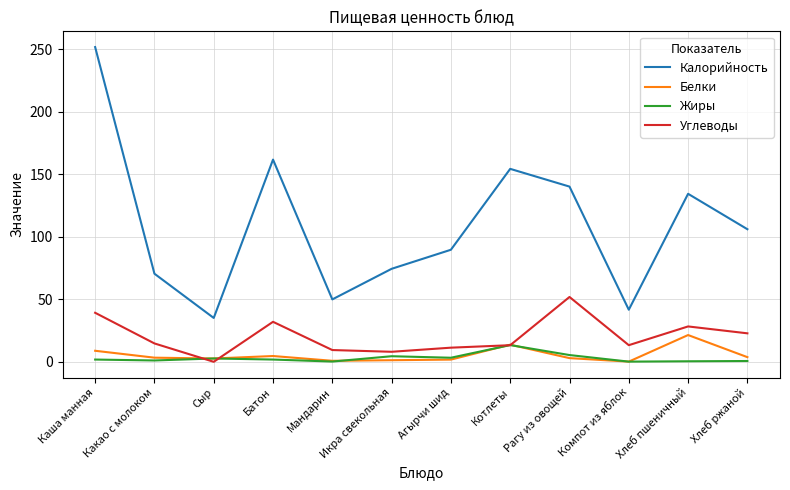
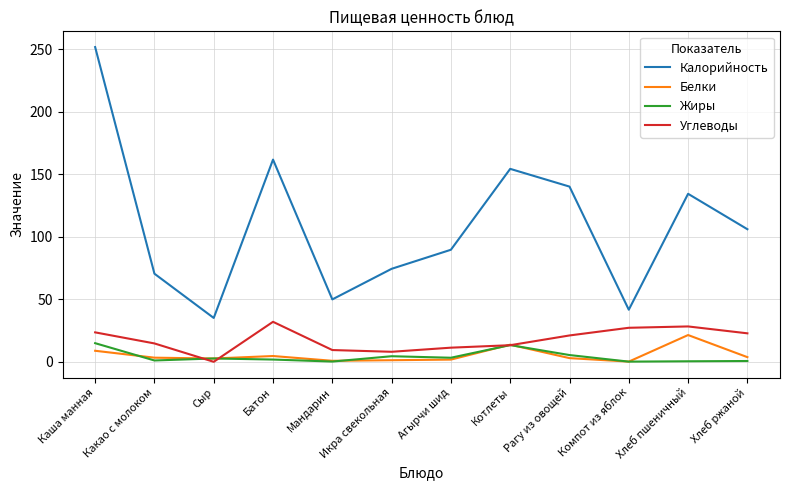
  {
    "Калорийность": {
      "Каша манная": 252,
      "Какао с молоком": 70,
      "Сыр": 35,
      "Батон": 162,
      "Мандарин": 50,
      "Икра свекольная": 74,
      "Агырчи шид": 90,
      "Котлеты": 154,
      "Рагу из овощей": 140,
      "Компот из яблок": 42,
      "Хлеб пшеничный": 134,
      "Хлеб ржаной": 106
    },
    "Белки": {
      "Каша манная": 9,
      "Какао с молоком": 3,
      "Батон": 5,
      "Икра свекольная": 1,
      "Рагу из овощей": 3,
      "Хлеб пшеничный": 21,
      "Хлеб ржаной": 4
    },
    "Жиры": {
-     "Каша манная": 2,
+     "Каша манная": 15,
      "Какао с молоком": 1,
      "Батон": 2,
      "Икра свекольная": 4,
      "Рагу из овощей": 5,
      "Хлеб пшеничный": 0,
      "Хлеб ржаной": 1
    },
    "Углеводы": {
-     "Каша манная": 39,
+     "Каша манная": 24,
      "Какао с молоком": 15,
      "Сыр": 0,
      "Батон": 32,
      "Мандарин": 9,
      "Икра свекольная": 8,
      "Агырчи шид": 11,
-     "Рагу из овощей": 52,
-     "Компот из яблок": 13,
+     "Рагу из овощей": 21,
+     "Компот из яблок": 27,
      "Хлеб пшеничный": 28,
      "Хлеб ржаной": 23
    }
  }
